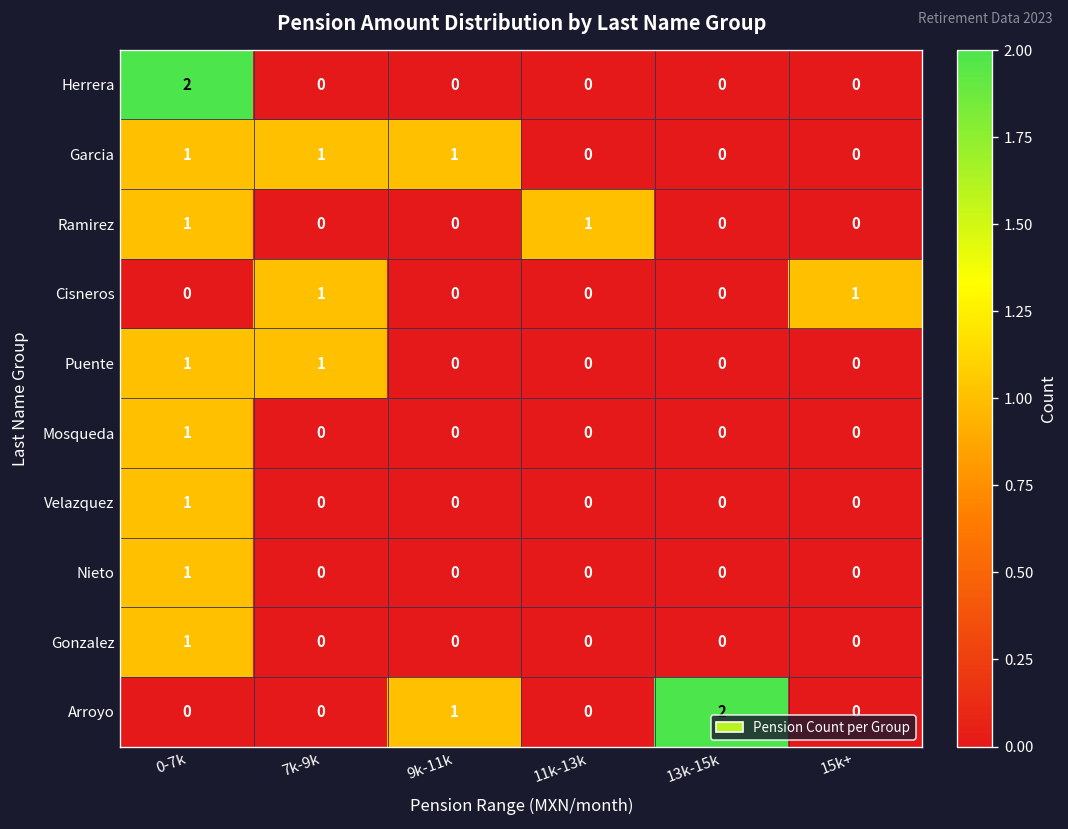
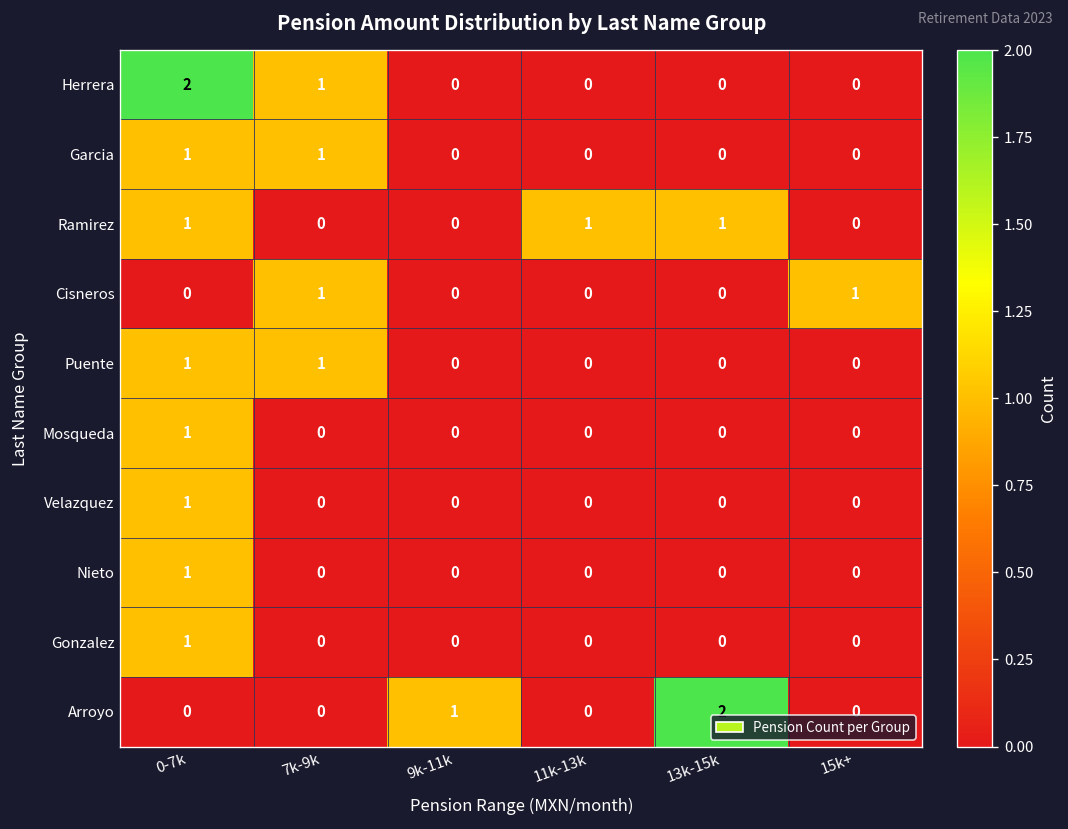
  {
    "Herrera": {
      "0-7k": 2,
-     "7k-9k": 0,
+     "7k-9k": 1,
      "9k-11k": 0,
      "11k-13k": 0,
      "13k-15k": 0,
      "15k+": 0
    },
    "Garcia": {
      "0-7k": 1,
      "7k-9k": 1,
-     "9k-11k": 1,
+     "9k-11k": 0,
      "11k-13k": 0,
      "13k-15k": 0,
      "15k+": 0
    },
    "Ramirez": {
      "0-7k": 1,
      "7k-9k": 0,
      "9k-11k": 0,
      "11k-13k": 1,
-     "13k-15k": 0,
+     "13k-15k": 1,
      "15k+": 0
    },
    "Cisneros": {
      "0-7k": 0,
      "7k-9k": 1,
      "9k-11k": 0,
      "11k-13k": 0,
      "13k-15k": 0,
      "15k+": 1
    },
    "Puente": {
      "0-7k": 1,
      "7k-9k": 1,
      "9k-11k": 0,
      "11k-13k": 0,
      "13k-15k": 0,
      "15k+": 0
    },
    "Mosqueda": {
      "0-7k": 1,
      "7k-9k": 0,
      "9k-11k": 0,
      "11k-13k": 0,
      "13k-15k": 0,
      "15k+": 0
    },
    "Velazquez": {
      "0-7k": 1,
      "7k-9k": 0,
      "9k-11k": 0,
      "11k-13k": 0,
      "13k-15k": 0,
      "15k+": 0
    },
    "Nieto": {
      "0-7k": 1,
      "7k-9k": 0,
      "9k-11k": 0,
      "11k-13k": 0,
      "13k-15k": 0,
      "15k+": 0
    },
    "Gonzalez": {
      "0-7k": 1,
      "7k-9k": 0,
      "9k-11k": 0,
      "11k-13k": 0,
      "13k-15k": 0,
      "15k+": 0
    },
    "Arroyo": {
      "0-7k": 0,
      "7k-9k": 0,
      "9k-11k": 1,
      "11k-13k": 0
    }
  }
